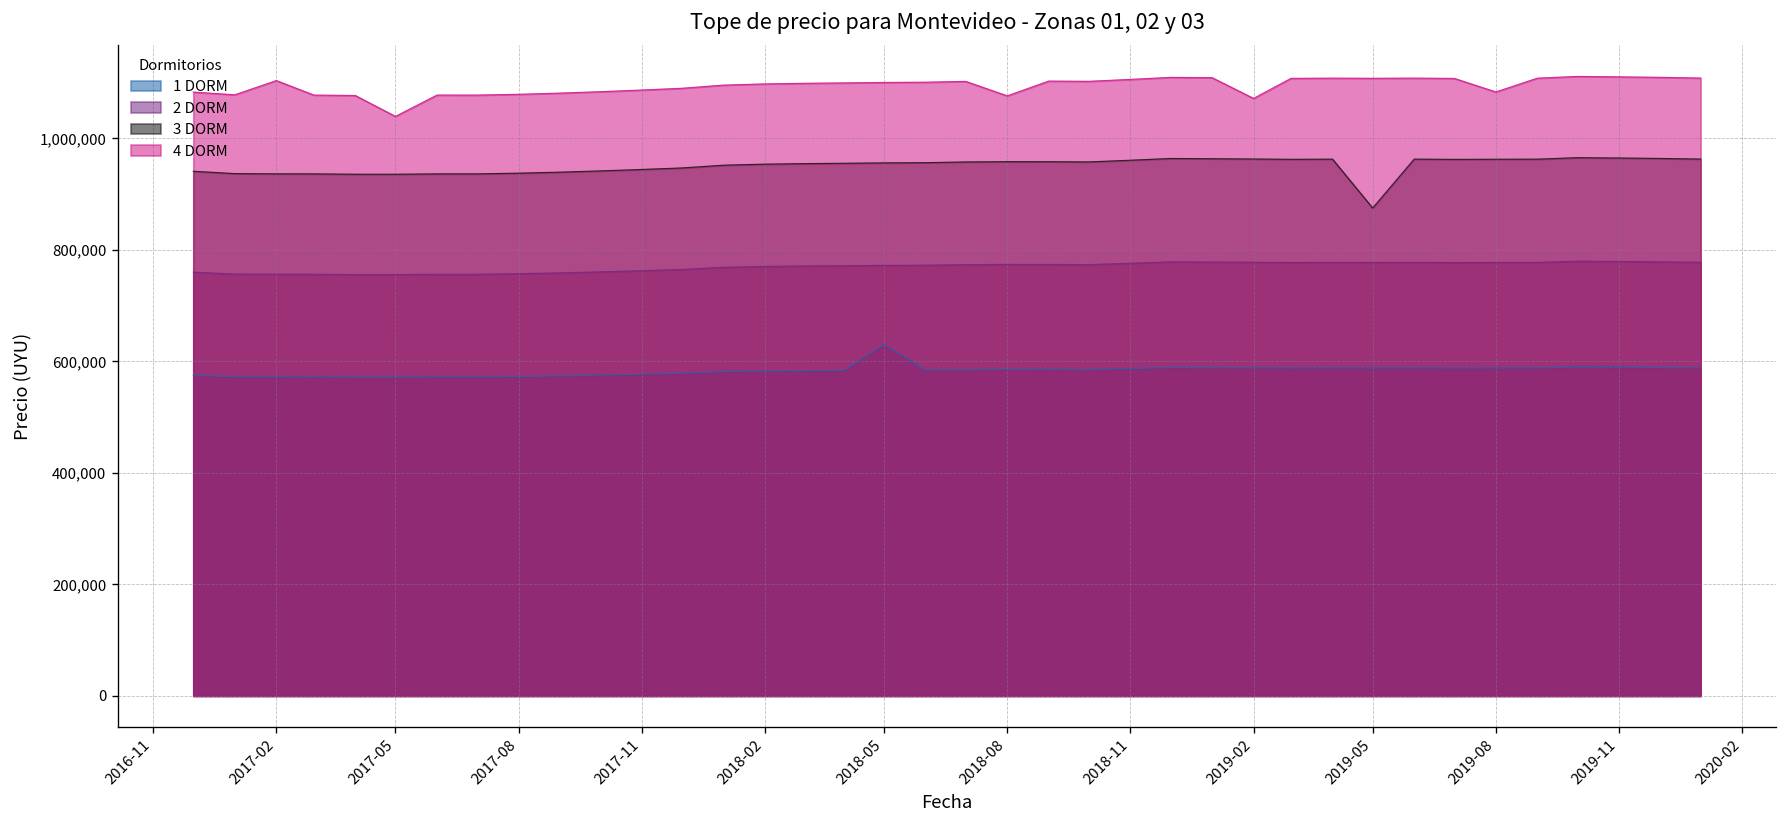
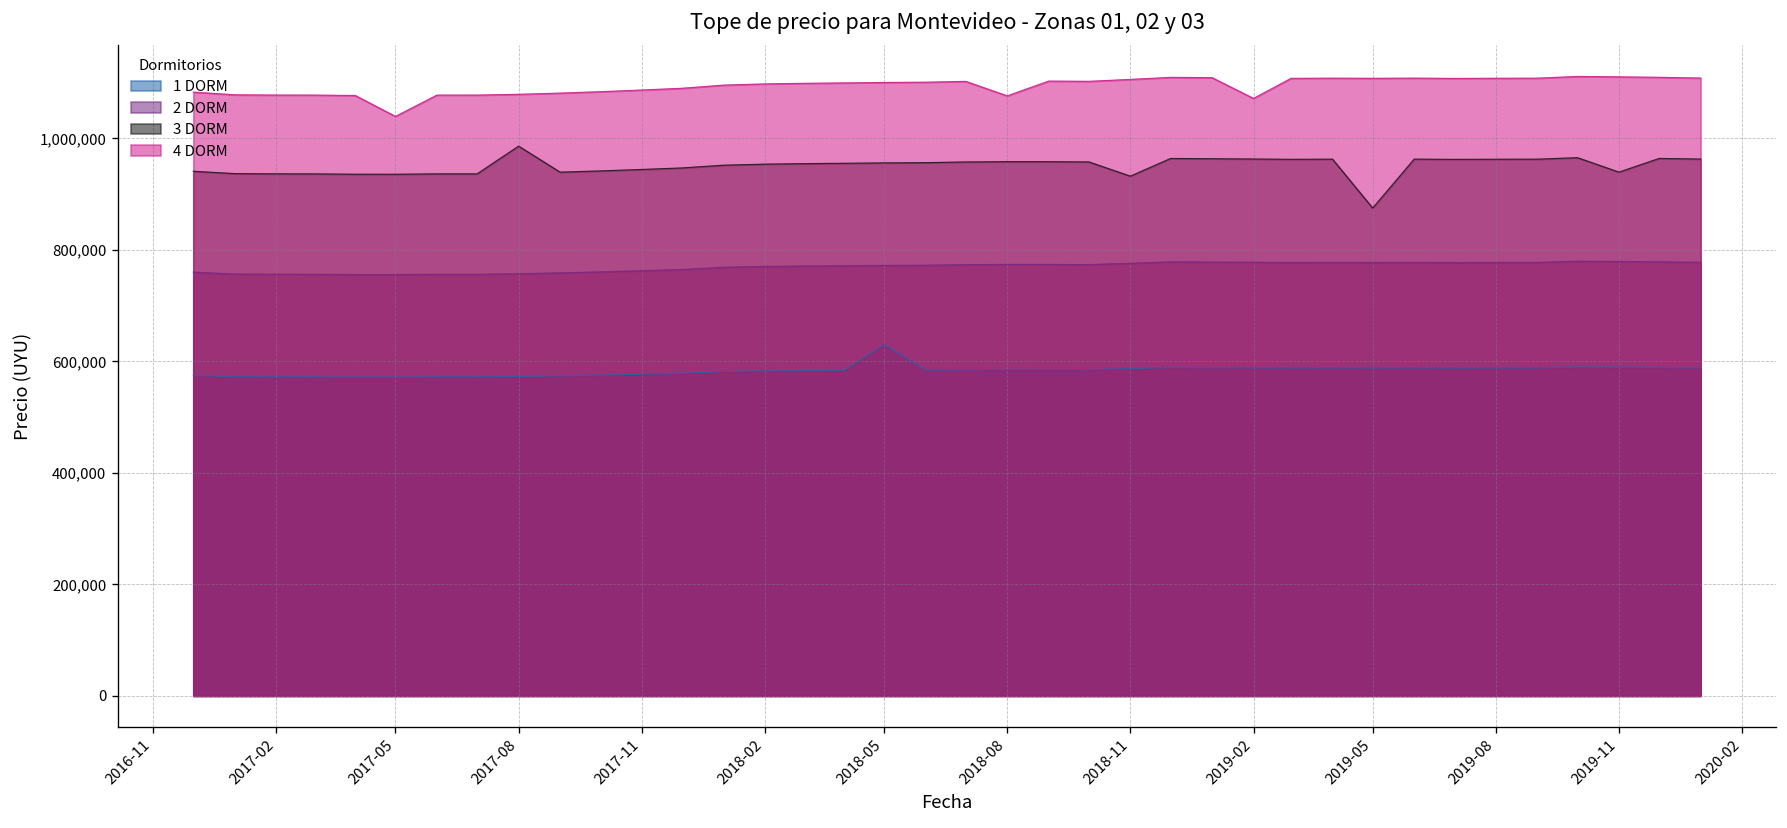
  {
    "1 DORM": {
      "2017-02": "570,000",
      "2017-05": "570,000",
      "2017-08": "570,000",
      "2017-11": "580,000",
      "2018-02": "580,000",
      "2018-05": "630,000",
      "2018-08": "590,000",
      "2018-11": "590,000",
      "2019-02": "590,000",
      "2019-05": "590,000",
      "2019-08": "590,000",
      "2019-11": "590,000"
    },
    "2 DORM": {
      "2017-02": "760,000",
      "2017-05": "760,000",
      "2017-08": "760,000",
      "2017-11": "760,000",
      "2018-02": "770,000",
      "2018-05": "770,000",
      "2018-08": "770,000",
      "2018-11": "780,000",
      "2019-02": "780,000",
      "2019-05": "780,000",
      "2019-08": "780,000",
      "2019-11": "780,000"
    },
    "3 DORM": {
      "2017-02": "940,000",
      "2017-05": "940,000",
-     "2017-08": "940,000",
+     "2017-08": "990,000",
      "2017-11": "940,000",
      "2018-02": "950,000",
      "2018-05": "960,000",
      "2018-08": "960,000",
-     "2018-11": "960,000",
+     "2018-11": "930,000",
      "2019-02": "960,000",
      "2019-05": "880,000",
      "2019-08": "960,000",
-     "2019-11": "960,000"
+     "2019-11": "940,000"
    },
    "4 DORM": {
-     "2017-02": "1,100,000",
+     "2017-02": "1,080,000",
      "2017-05": "1,040,000",
      "2017-08": "1,080,000",
      "2017-11": "1,090,000",
      "2018-02": "1,100,000",
      "2018-05": "1,100,000",
      "2018-08": "1,080,000",
      "2018-11": "1,110,000",
      "2019-02": "1,070,000",
      "2019-05": "1,110,000",
-     "2019-08": "1,080,000",
+     "2019-08": "1,110,000",
      "2019-11": "1,110,000"
    }
  }
